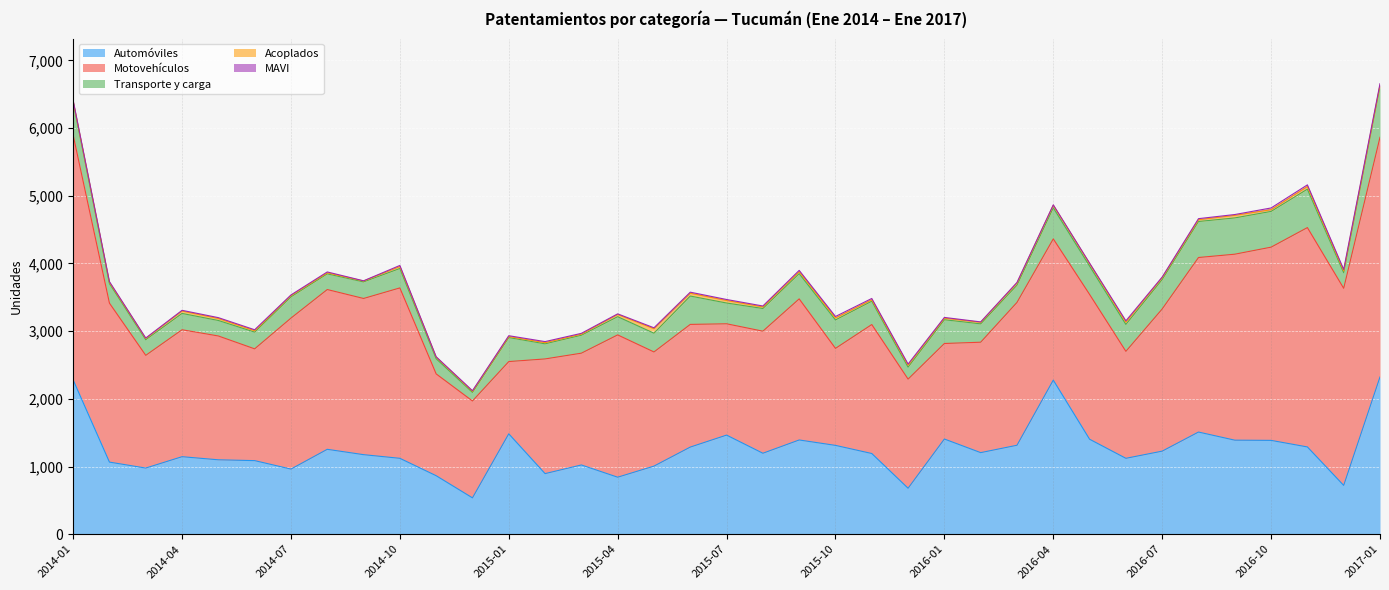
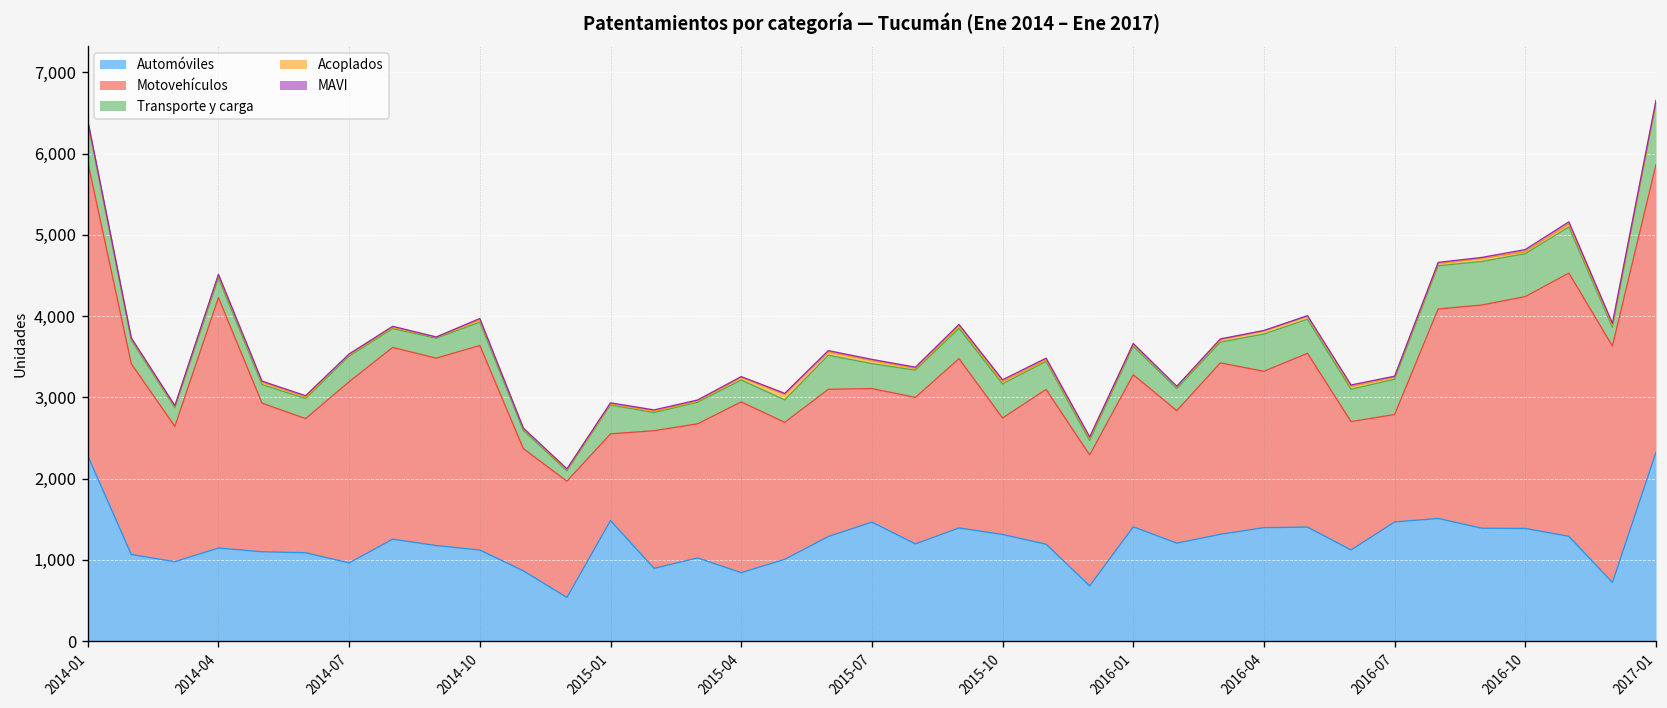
  {
    "Automóviles": {
      "2014-01": "2,300",
      "2014-04": "1,100",
      "2014-07": "1,000",
      "2014-10": "1,100",
      "2015-01": "1,500",
      "2015-04": "800",
      "2015-07": "1,500",
      "2015-10": "1,300",
      "2016-01": "1,400",
-     "2016-04": "2,300",
-     "2016-07": "1,200",
+     "2016-04": "1,400",
+     "2016-07": "1,500",
      "2016-10": "1,400",
      "2017-01": "2,300"
    },
    "Motovehículos": {
      "2014-01": "3,600",
-     "2014-04": "1,900",
+     "2014-04": "3,100",
      "2014-07": "2,200",
      "2014-10": "2,500",
      "2015-01": "1,100",
      "2015-04": "2,100",
      "2015-07": "1,600",
      "2015-10": "1,400",
-     "2016-01": "1,400",
-     "2016-04": "2,100",
-     "2016-07": "2,100",
+     "2016-01": "1,900",
+     "2016-04": "1,900",
+     "2016-07": "1,300",
      "2016-10": "2,900",
      "2017-01": "3,500"
    }
  }
